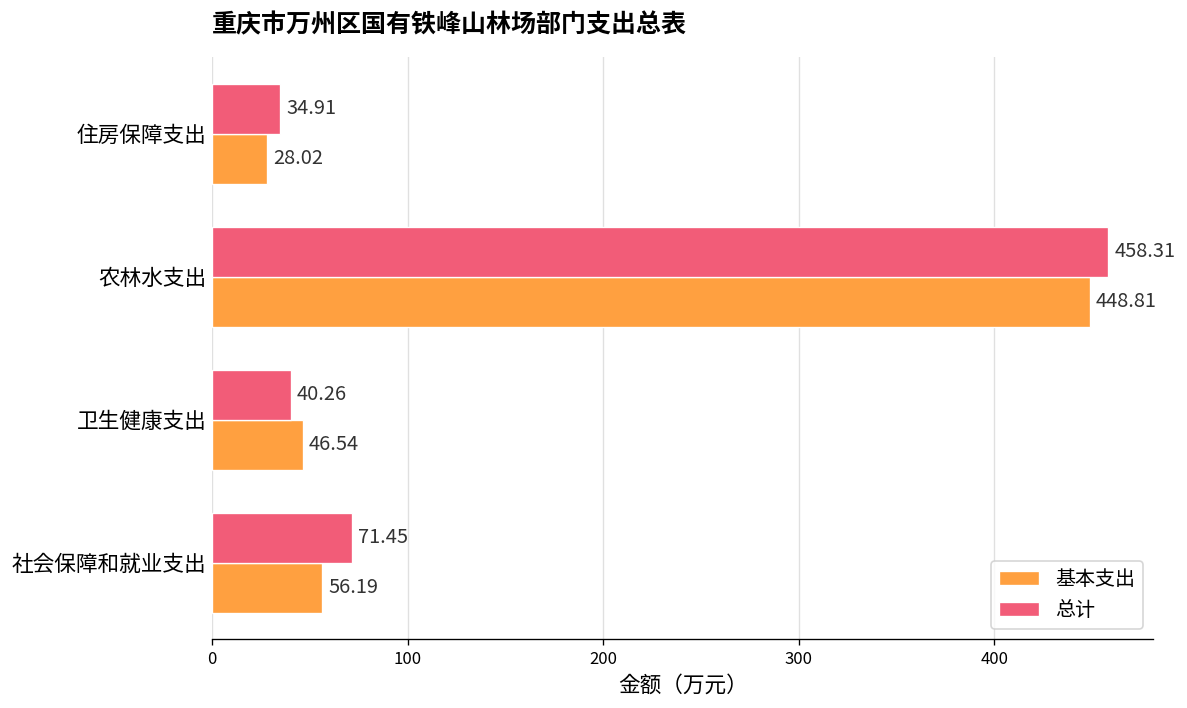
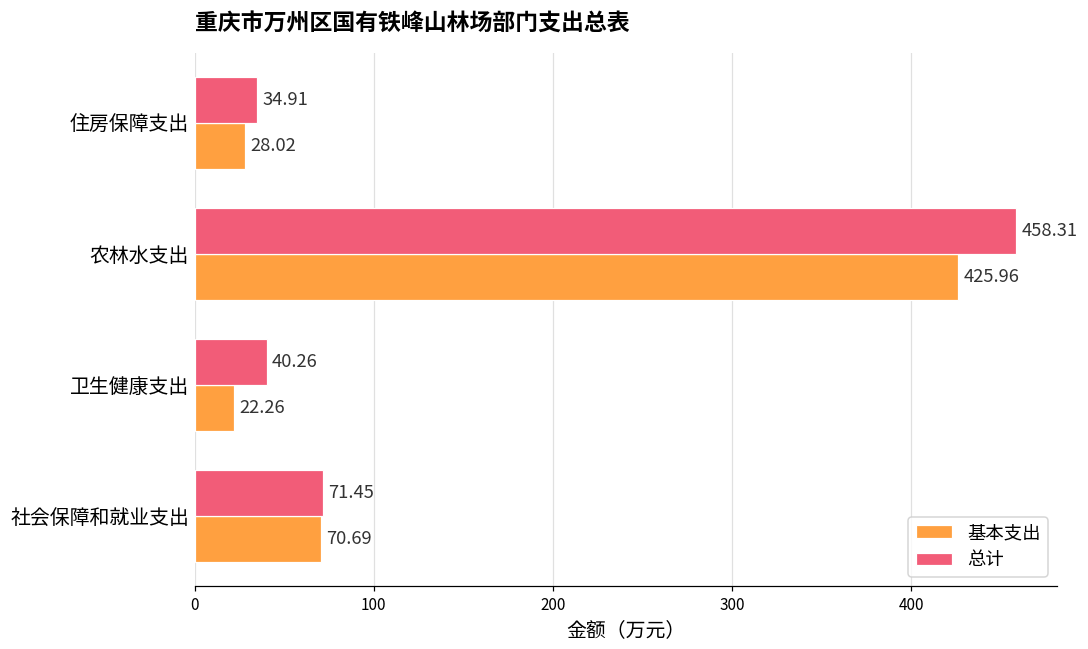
  {
    "基本支出": {
      "住房保障支出": 28.02,
-     "农林水支出": 448.81,
-     "卫生健康支出": 46.54,
-     "社会保障和就业支出": 56.19
+     "农林水支出": 425.96,
+     "卫生健康支出": 22.26,
+     "社会保障和就业支出": 70.69
    },
    "总计": {
      "住房保障支出": 34.91,
      "农林水支出": 458.31,
      "卫生健康支出": 40.26,
      "社会保障和就业支出": 71.45
    }
  }
